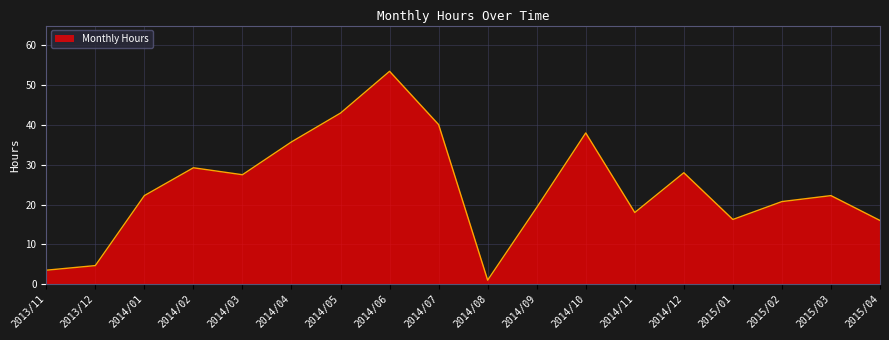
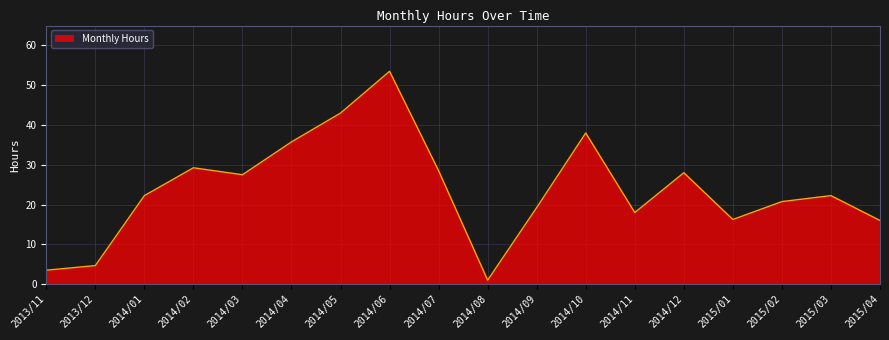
  {
    "2013/11": 4,
    "2013/12": 5,
    "2014/01": 22,
    "2014/02": 29,
    "2014/03": 28,
    "2014/04": 36,
    "2014/05": 43,
    "2014/06": 54,
-   "2014/07": 40,
+   "2014/07": 29,
    "2014/08": 1,
    "2014/09": 19,
    "2014/10": 38,
    "2014/11": 18,
    "2014/12": 28,
    "2015/01": 16,
    "2015/02": 21,
    "2015/03": 22,
    "2015/04": 16
  }
